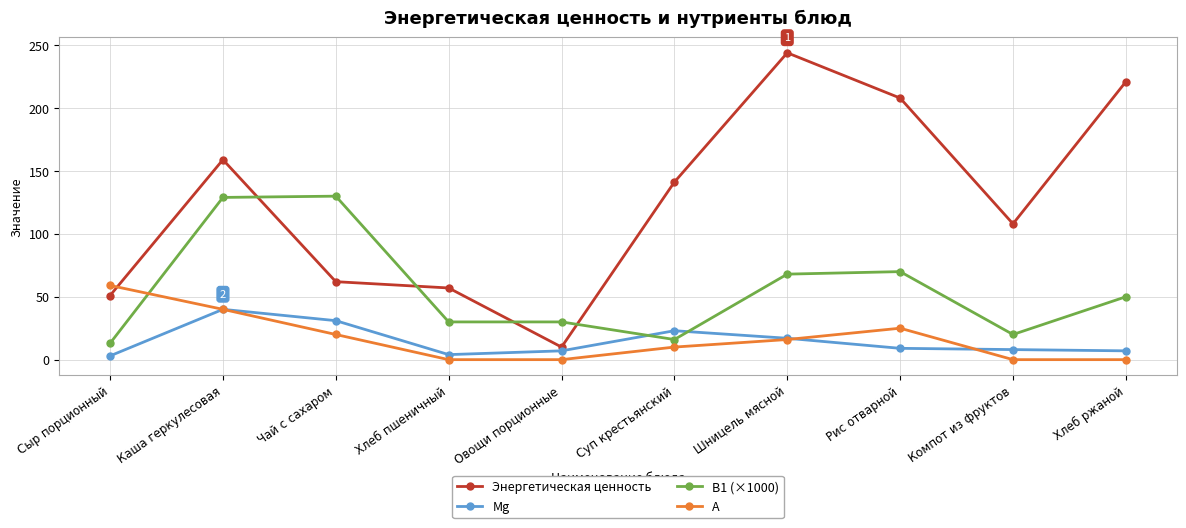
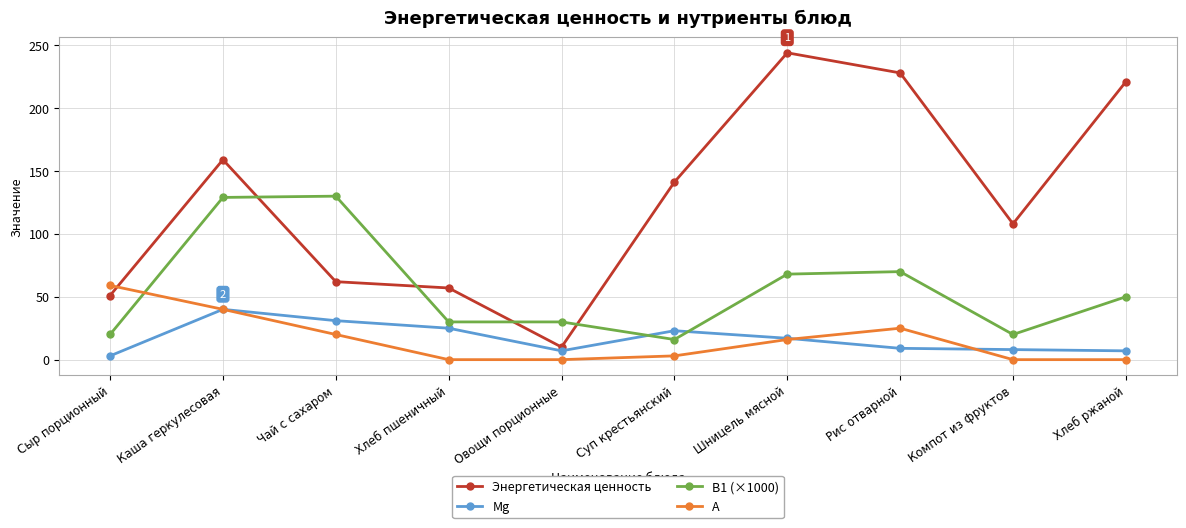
  {
    "Энергетическая ценность": {
      "Сыр порционный": 51,
      "Каша геркулесовая": 159,
      "Чай с сахаром": 62,
      "Хлеб пшеничный": 57,
      "Овощи порционные": 10,
      "Суп крестьянский": 141,
-     "Рис отварной": 208,
+     "Рис отварной": 228,
      "Компот из фруктов": 108,
      "Хлеб ржаной": 221
    },
    "Мg": {
      "Сыр порционный": 3,
      "Чай с сахаром": 31,
-     "Хлеб пшеничный": 4,
+     "Хлеб пшеничный": 25,
      "Овощи порционные": 7,
      "Суп крестьянский": 23,
      "Рис отварной": 9,
      "Компот из фруктов": 8,
      "Хлеб ржаной": 7
    },
    "В1 (×1000)": {
-     "Сыр порционный": 13,
+     "Сыр порционный": 20,
      "Каша геркулесовая": 129,
      "Чай с сахаром": 130,
      "Хлеб пшеничный": 30,
      "Овощи порционные": 30,
      "Суп крестьянский": 16,
      "Шницель мясной": 68,
      "Рис отварной": 70,
      "Компот из фруктов": 20,
      "Хлеб ржаной": 50
    },
    "А": {
      "Сыр порционный": 59,
      "Чай с сахаром": 20,
      "Хлеб пшеничный": 0,
      "Овощи порционные": 0,
-     "Суп крестьянский": 10,
+     "Суп крестьянский": 3,
      "Рис отварной": 25,
      "Компот из фруктов": 0,
      "Хлеб ржаной": 0
    }
  }
